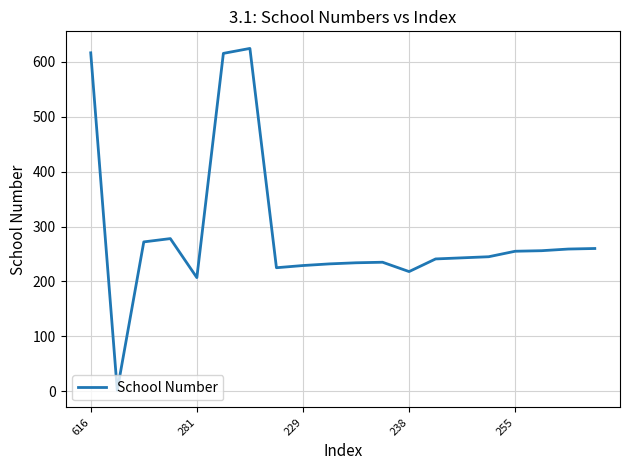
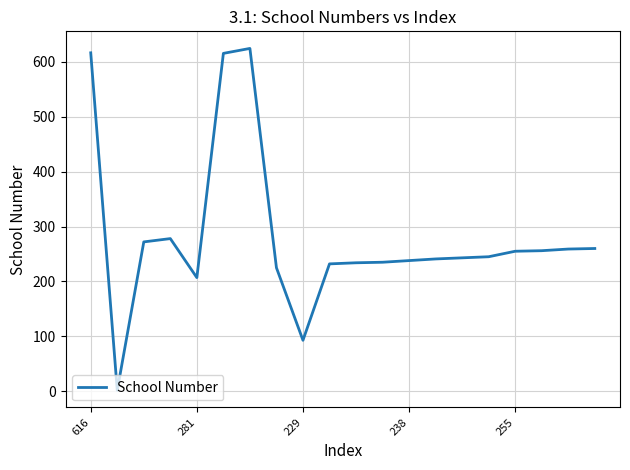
  {
    "616": 620,
    "281": 210,
-   "229": 230,
-   "238": 220,
+   "229": 90,
+   "238": 240,
    "255": 260
  }
